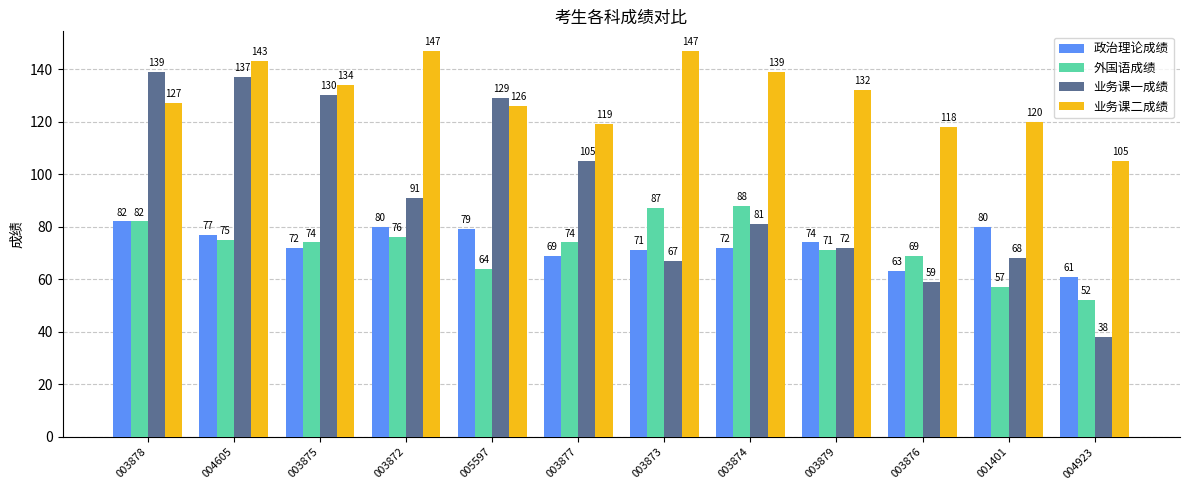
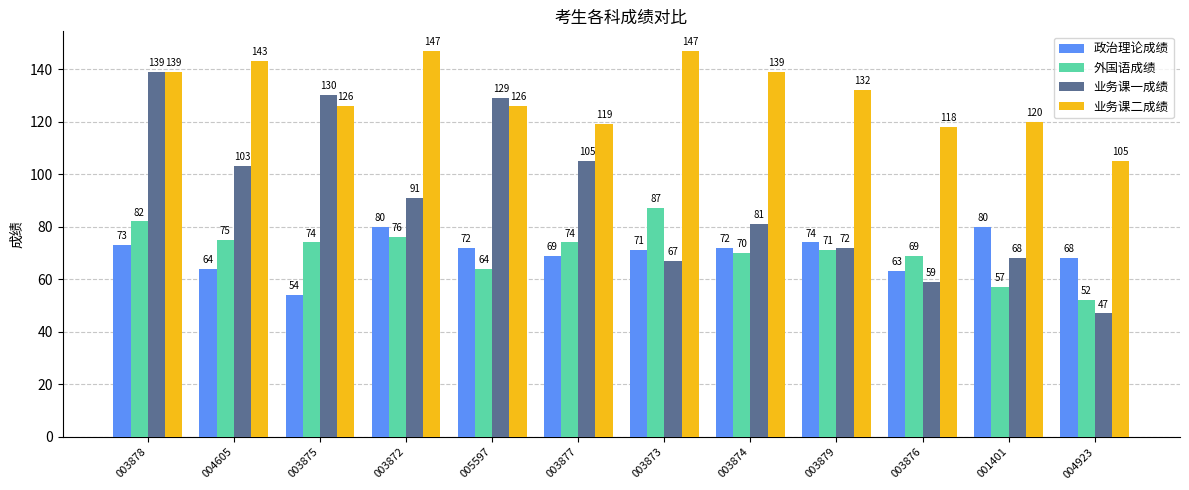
  {
    "政治理论成绩": {
-     "003878": 82,
-     "004605": 77,
-     "003875": 72,
+     "003878": 73,
+     "004605": 64,
+     "003875": 54,
      "003872": 80,
-     "005597": 79,
+     "005597": 72,
      "003877": 69,
      "003873": 71,
      "003874": 72,
      "003879": 74,
      "003876": 63,
      "001401": 80,
-     "004923": 61
+     "004923": 68
    },
    "外国语成绩": {
      "003878": 82,
      "004605": 75,
      "003875": 74,
      "003872": 76,
      "005597": 64,
      "003877": 74,
      "003873": 87,
-     "003874": 88,
+     "003874": 70,
      "003879": 71,
      "003876": 69,
      "001401": 57,
      "004923": 52
    },
    "业务课一成绩": {
      "003878": 139,
-     "004605": 137,
+     "004605": 103,
      "003875": 130,
      "003872": 91,
      "005597": 129,
      "003877": 105,
      "003873": 67,
      "003874": 81,
      "003879": 72,
      "003876": 59,
      "001401": 68,
-     "004923": 38
+     "004923": 47
    },
    "业务课二成绩": {
-     "003878": 127,
+     "003878": 139,
      "004605": 143,
-     "003875": 134,
+     "003875": 126,
      "003872": 147,
      "005597": 126,
      "003877": 119,
      "003873": 147,
      "003874": 139,
      "003879": 132,
      "003876": 118,
      "001401": 120,
      "004923": 105
    }
  }
